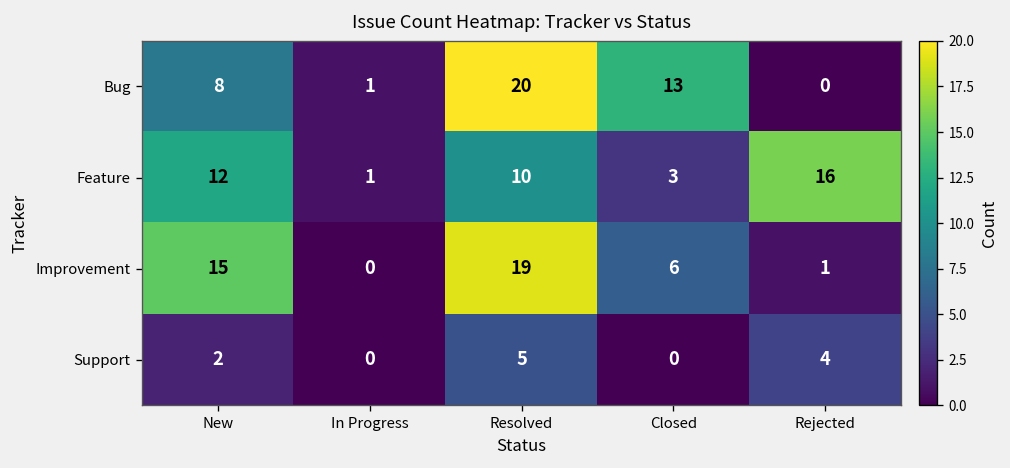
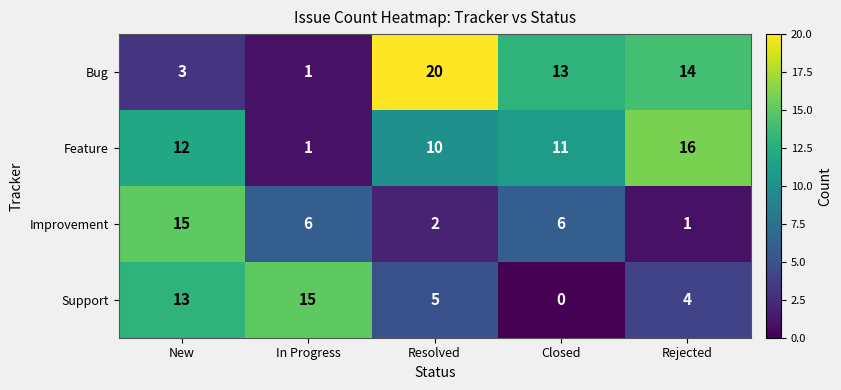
  {
    "Bug": {
-     "New": 8,
+     "New": 3,
      "In Progress": 1,
      "Resolved": 20,
      "Closed": 13,
-     "Rejected": 0
+     "Rejected": 14
    },
    "Feature": {
      "New": 12,
      "In Progress": 1,
      "Resolved": 10,
-     "Closed": 3,
+     "Closed": 11,
      "Rejected": 16
    },
    "Improvement": {
      "New": 15,
-     "In Progress": 0,
-     "Resolved": 19,
+     "In Progress": 6,
+     "Resolved": 2,
      "Closed": 6,
      "Rejected": 1
    },
    "Support": {
-     "New": 2,
-     "In Progress": 0,
+     "New": 13,
+     "In Progress": 15,
      "Resolved": 5,
      "Closed": 0,
      "Rejected": 4
    }
  }
